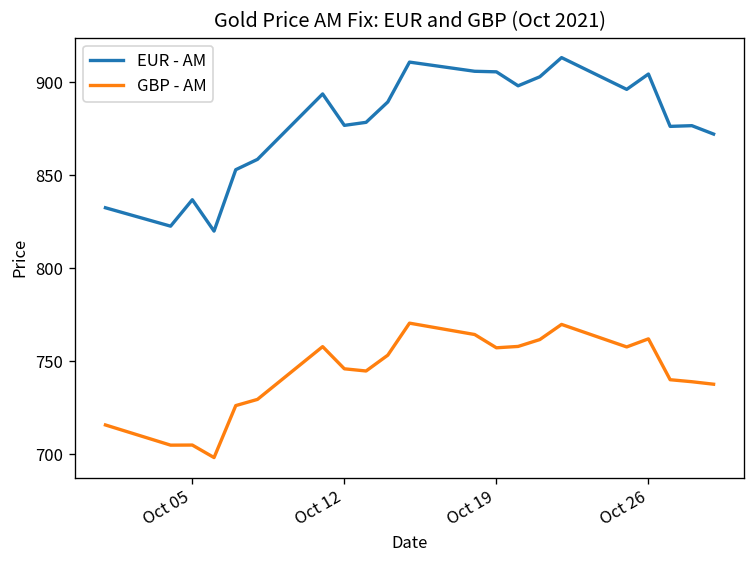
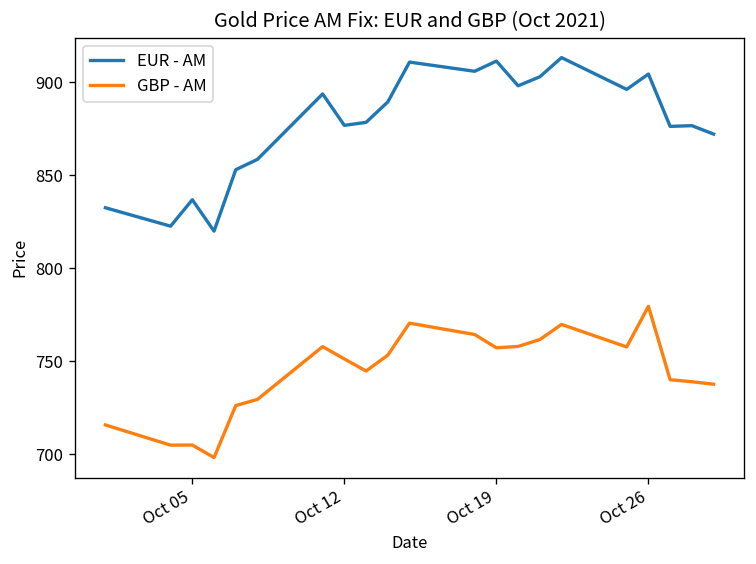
  {
    "EUR - AM": {
      "Oct 05": 837,
      "Oct 12": 877,
-     "Oct 19": 906,
+     "Oct 19": 911,
      "Oct 26": 904
    },
    "GBP - AM": {
      "Oct 05": 705,
-     "Oct 12": 746,
+     "Oct 12": 751,
      "Oct 19": 757,
-     "Oct 26": 762
+     "Oct 26": 779
    }
  }
